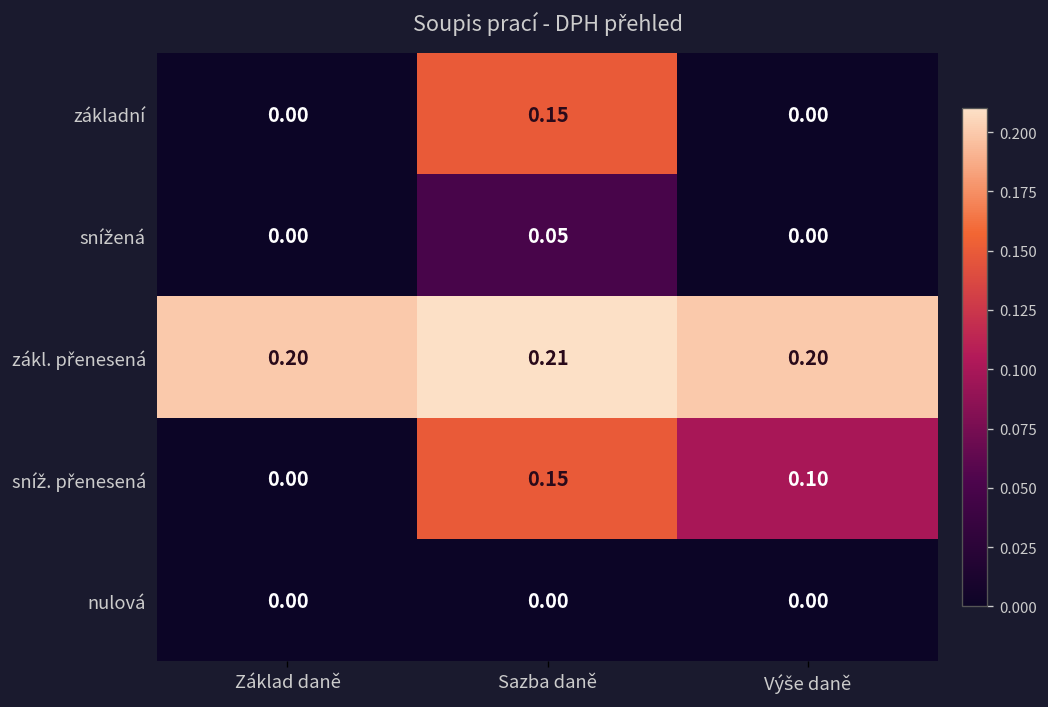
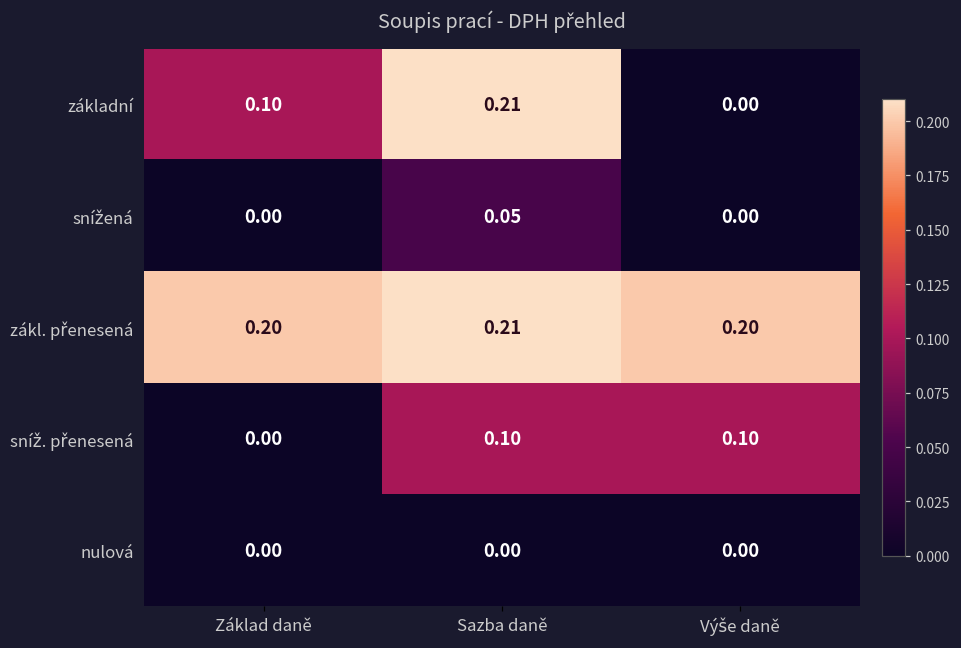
  {
    "základní": {
-     "Základ daně": 0.00,
-     "Sazba daně": 0.15,
+     "Základ daně": 0.10,
+     "Sazba daně": 0.21,
      "Výše daně": 0.00
    },
    "snížená": {
      "Základ daně": 0.00,
      "Sazba daně": 0.05,
      "Výše daně": 0.00
    },
    "zákl. přenesená": {
      "Základ daně": 0.20,
      "Sazba daně": 0.21,
      "Výše daně": 0.20
    },
    "sníž. přenesená": {
      "Základ daně": 0.00,
-     "Sazba daně": 0.15,
+     "Sazba daně": 0.10,
      "Výše daně": 0.10
    },
    "nulová": {
      "Základ daně": 0.00,
      "Sazba daně": 0.00,
      "Výše daně": 0.00
    }
  }
